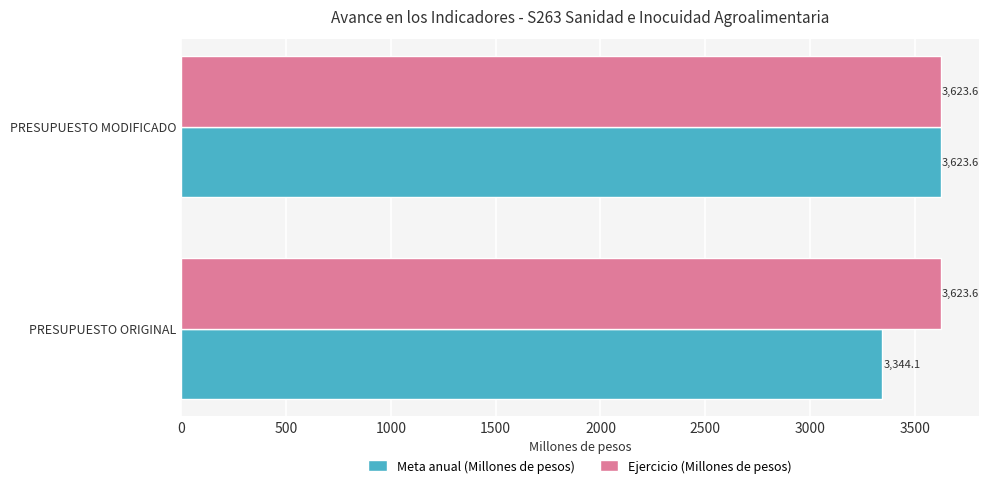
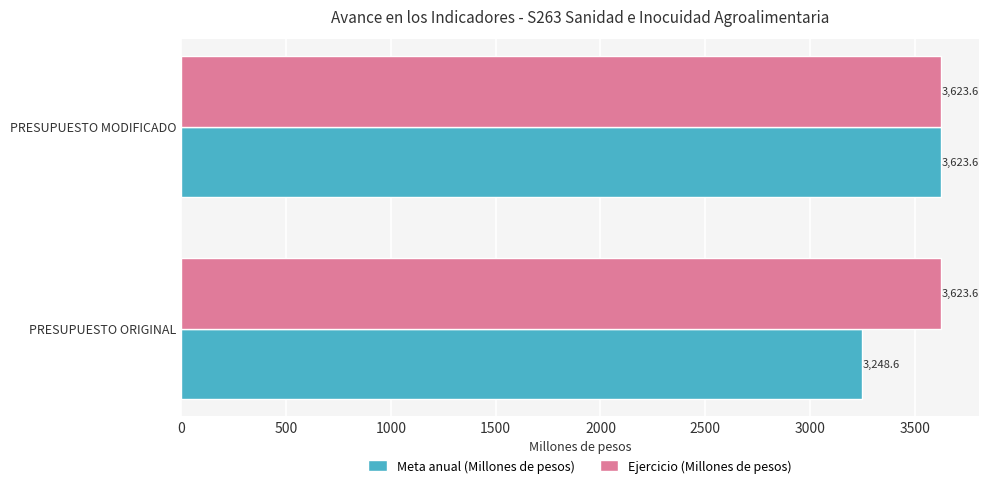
  {
    "Meta anual (Millones de pesos)": {
      "PRESUPUESTO MODIFICADO": "3,623.6",
-     "PRESUPUESTO ORIGINAL": "3,344.1"
+     "PRESUPUESTO ORIGINAL": "3,248.6"
    },
    "Ejercicio (Millones de pesos)": {
      "PRESUPUESTO MODIFICADO": "3,623.6",
      "PRESUPUESTO ORIGINAL": "3,623.6"
    }
  }
